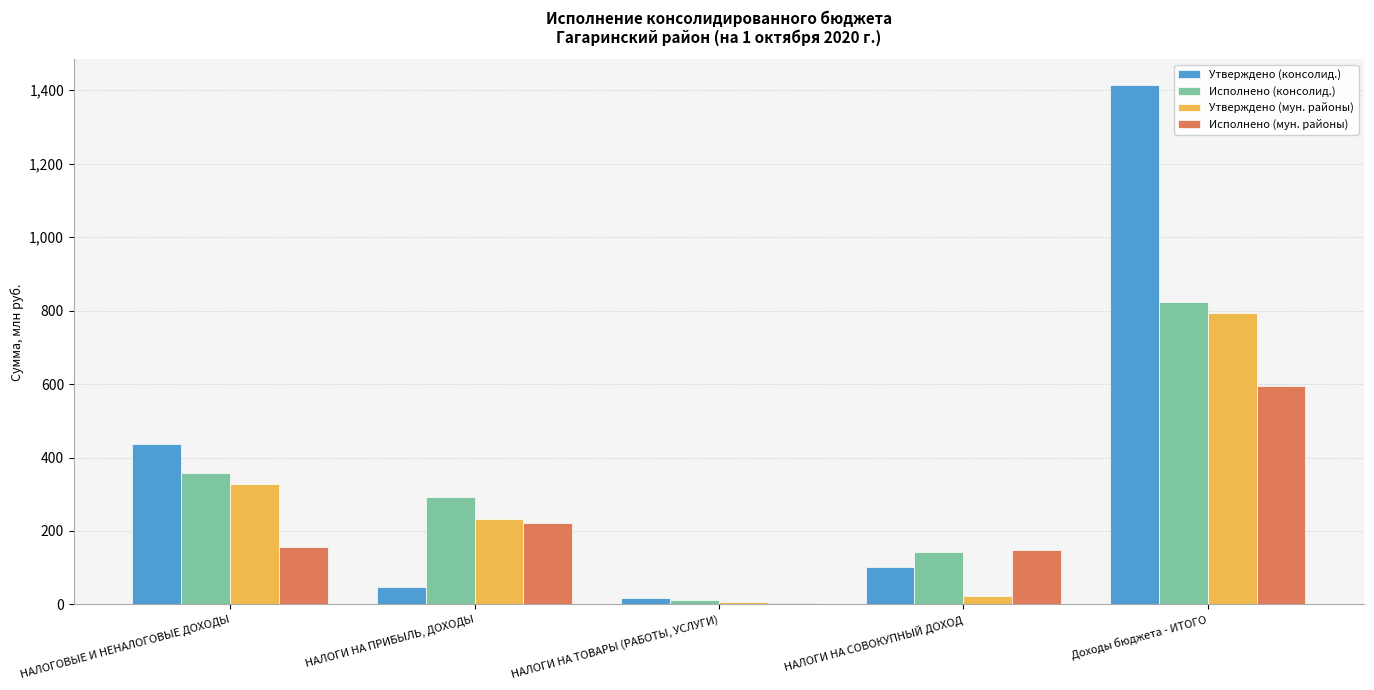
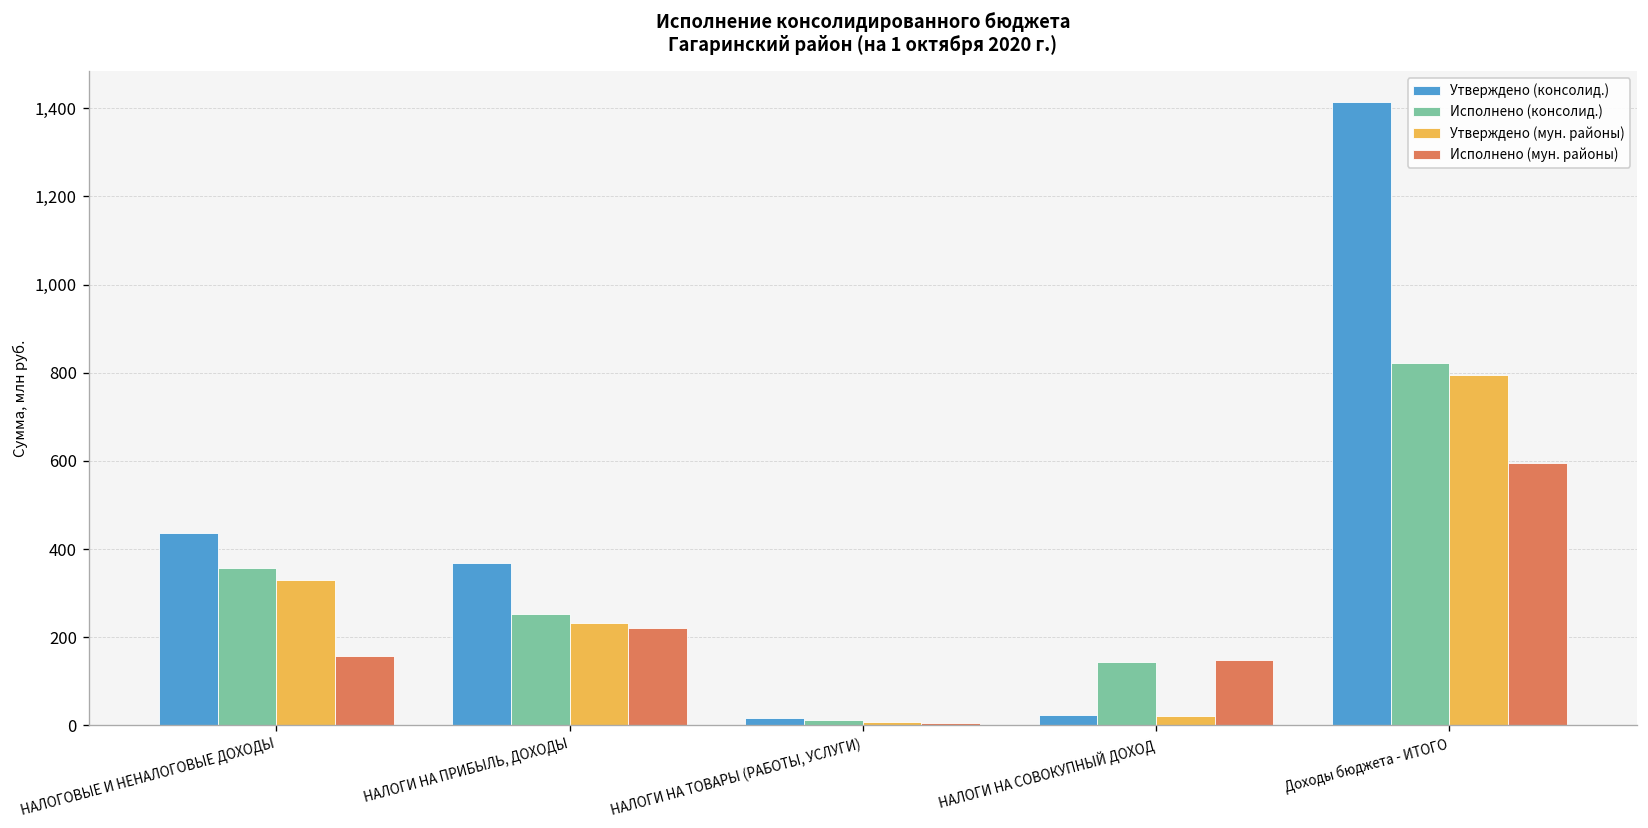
  {
    "Утверждено (консолид.)": {
      "НАЛОГОВЫЕ И НЕНАЛОГОВЫЕ ДОХОДЫ": "440",
-     "НАЛОГИ НА ПРИБЫЛЬ, ДОХОДЫ": "50",
+     "НАЛОГИ НА ПРИБЫЛЬ, ДОХОДЫ": "370",
      "НАЛОГИ НА ТОВАРЫ (РАБОТЫ, УСЛУГИ)": "20",
-     "НАЛОГИ НА СОВОКУПНЫЙ ДОХОД": "100",
+     "НАЛОГИ НА СОВОКУПНЫЙ ДОХОД": "20",
      "Доходы бюджета - ИТОГО": "1,410"
    },
    "Исполнено (консолид.)": {
      "НАЛОГОВЫЕ И НЕНАЛОГОВЫЕ ДОХОДЫ": "360",
-     "НАЛОГИ НА ПРИБЫЛЬ, ДОХОДЫ": "290",
+     "НАЛОГИ НА ПРИБЫЛЬ, ДОХОДЫ": "250",
      "НАЛОГИ НА ТОВАРЫ (РАБОТЫ, УСЛУГИ)": "10",
      "НАЛОГИ НА СОВОКУПНЫЙ ДОХОД": "140",
      "Доходы бюджета - ИТОГО": "820"
    },
    "Утверждено (мун. районы)": {
      "НАЛОГОВЫЕ И НЕНАЛОГОВЫЕ ДОХОДЫ": "330",
      "НАЛОГИ НА ПРИБЫЛЬ, ДОХОДЫ": "230",
      "НАЛОГИ НА СОВОКУПНЫЙ ДОХОД": "20",
      "Доходы бюджета - ИТОГО": "790"
    },
    "Исполнено (мун. районы)": {
      "НАЛОГОВЫЕ И НЕНАЛОГОВЫЕ ДОХОДЫ": "160",
      "НАЛОГИ НА ПРИБЫЛЬ, ДОХОДЫ": "220",
      "НАЛОГИ НА СОВОКУПНЫЙ ДОХОД": "150",
      "Доходы бюджета - ИТОГО": "600"
    }
  }
